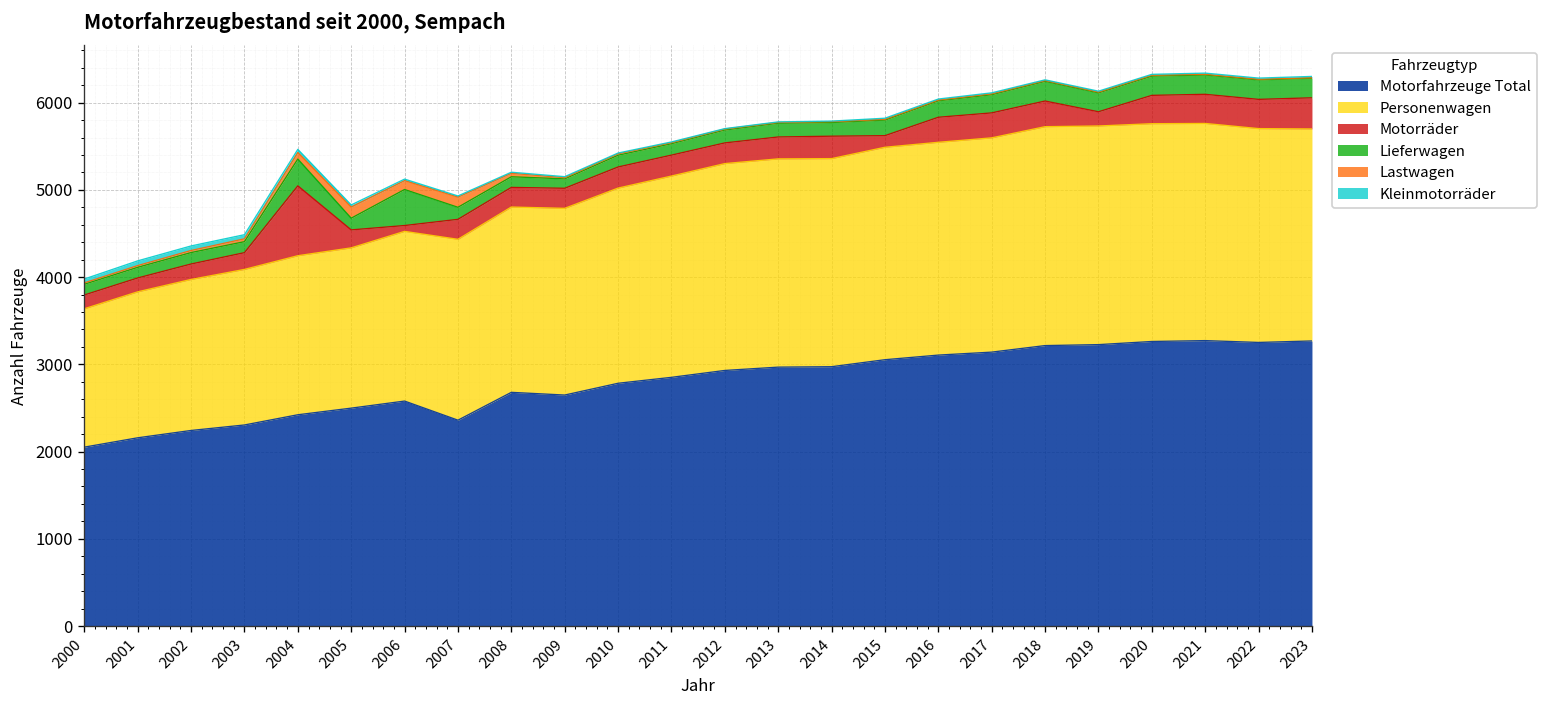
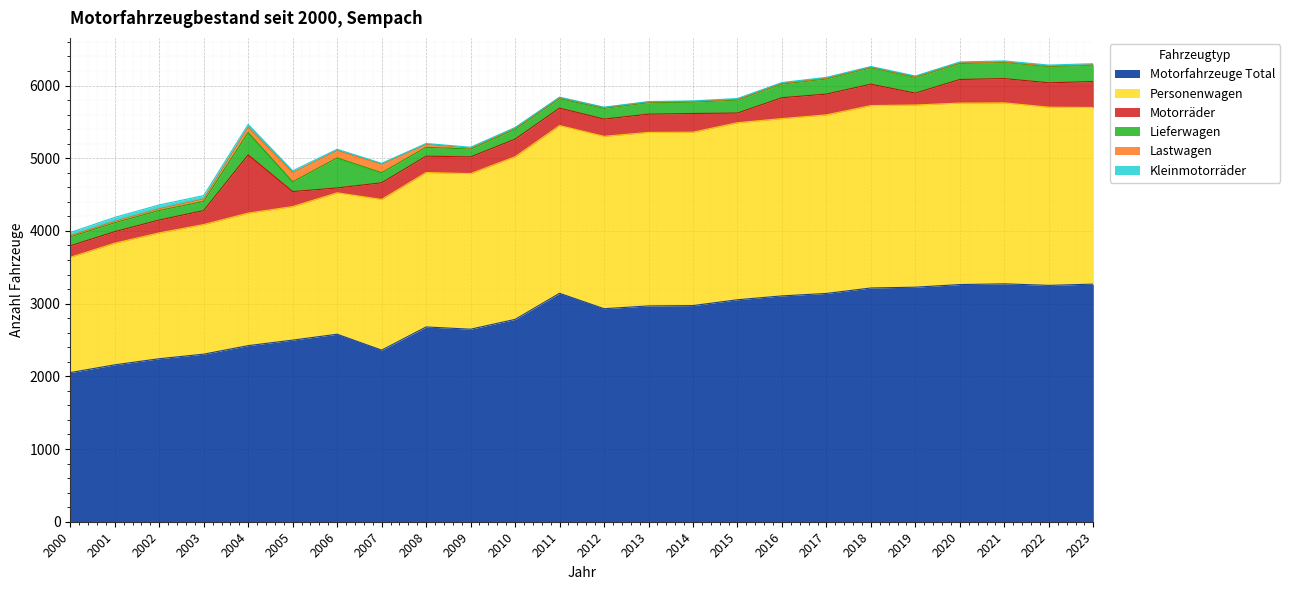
  {
    "Motorfahrzeuge Total": {
      "2000": 2100,
      "2001": 2200,
      "2002": 2200,
      "2003": 2300,
      "2004": 2400,
      "2005": 2500,
      "2006": 2600,
      "2007": 2400,
      "2008": 2700,
      "2009": 2600,
      "2010": 2800,
-     "2011": 2900,
+     "2011": 3100,
      "2012": 2900,
      "2013": 3000,
      "2014": 3000,
      "2015": 3100,
      "2016": 3100,
      "2017": 3100,
      "2018": 3200,
      "2019": 3200,
      "2020": 3300,
      "2021": 3300,
      "2022": 3300,
      "2023": 3300
    },
    "Personenwagen": {
      "2000": 1600,
      "2001": 1700,
      "2002": 1700,
      "2003": 1800,
      "2004": 1800,
      "2005": 1800,
      "2006": 1900,
      "2007": 2100,
      "2008": 2100,
      "2009": 2100,
      "2010": 2200,
      "2011": 2300,
      "2012": 2400,
      "2013": 2400,
      "2014": 2400,
      "2015": 2400,
      "2016": 2400,
      "2017": 2500,
      "2018": 2500,
      "2019": 2500,
      "2020": 2500,
      "2021": 2500,
      "2022": 2500,
      "2023": 2400
    },
    "Motorräder": {
      "2000": 200,
      "2001": 200,
      "2002": 200,
      "2003": 200,
      "2004": 800,
      "2005": 200,
      "2006": 100,
      "2007": 200,
      "2008": 200,
      "2009": 200,
      "2010": 200,
      "2011": 200,
      "2012": 200,
      "2013": 300,
      "2014": 300,
      "2015": 100,
      "2016": 300,
      "2017": 300,
      "2018": 300,
      "2019": 200,
      "2020": 300,
      "2021": 300,
      "2022": 300,
      "2023": 400
    },
    "Lieferwagen": {
      "2004": 300,
      "2005": 100,
      "2006": 400,
      "2007": 100,
      "2008": 100
    },
    "Lastwagen": {
      "2004": 100
    },
    "Kleinmotorräder": {
      "2000": 0,
      "2001": 100,
      "2002": 100,
      "2003": 0,
      "2004": 0
    }
  }
